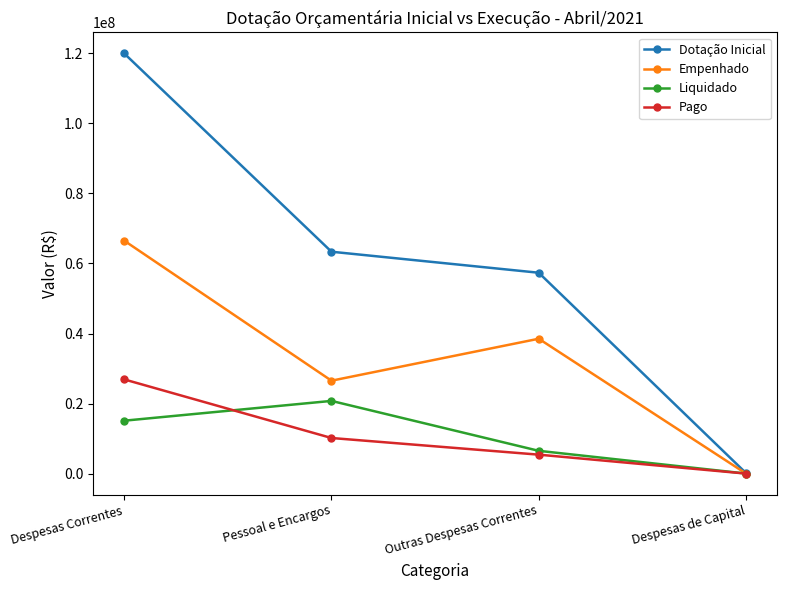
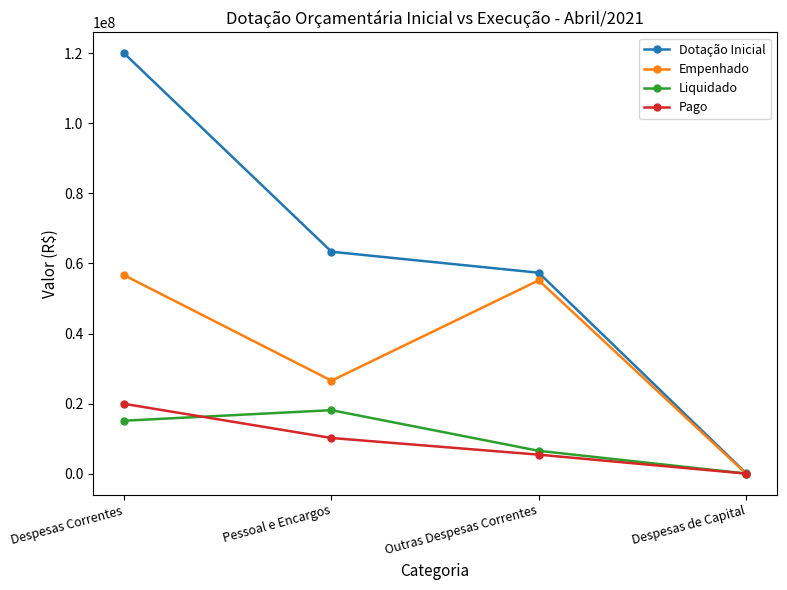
  {
    "Dotação Inicial": {
      "Despesas Correntes": 120000000,
      "Pessoal e Encargos": 63000000,
      "Outras Despesas Correntes": 57000000
    },
    "Empenhado": {
-     "Despesas Correntes": 67000000,
+     "Despesas Correntes": 57000000,
      "Pessoal e Encargos": 27000000,
-     "Outras Despesas Correntes": 39000000
+     "Outras Despesas Correntes": 55000000
    },
    "Liquidado": {
      "Despesas Correntes": 15000000,
-     "Pessoal e Encargos": 21000000,
+     "Pessoal e Encargos": 18000000,
      "Outras Despesas Correntes": 7000000
    },
    "Pago": {
-     "Despesas Correntes": 27000000,
+     "Despesas Correntes": 20000000,
      "Pessoal e Encargos": 10000000,
      "Outras Despesas Correntes": 5000000
    }
  }
